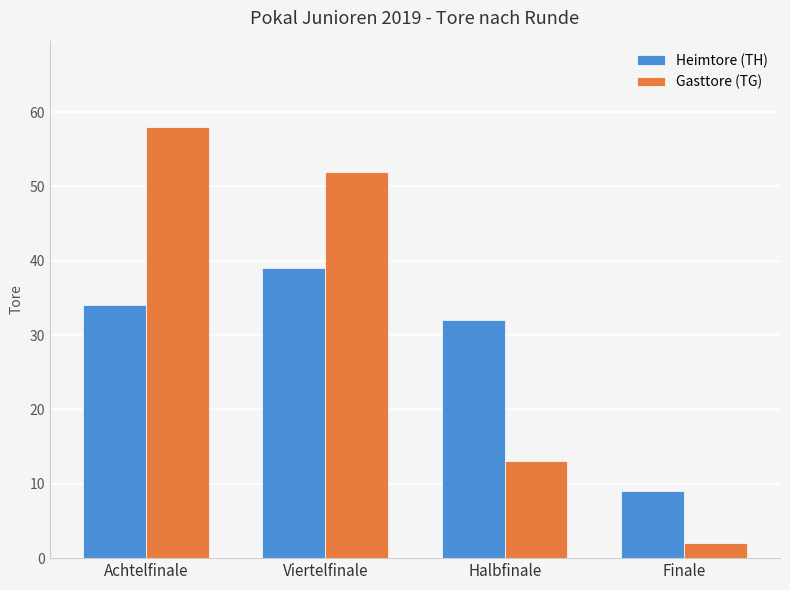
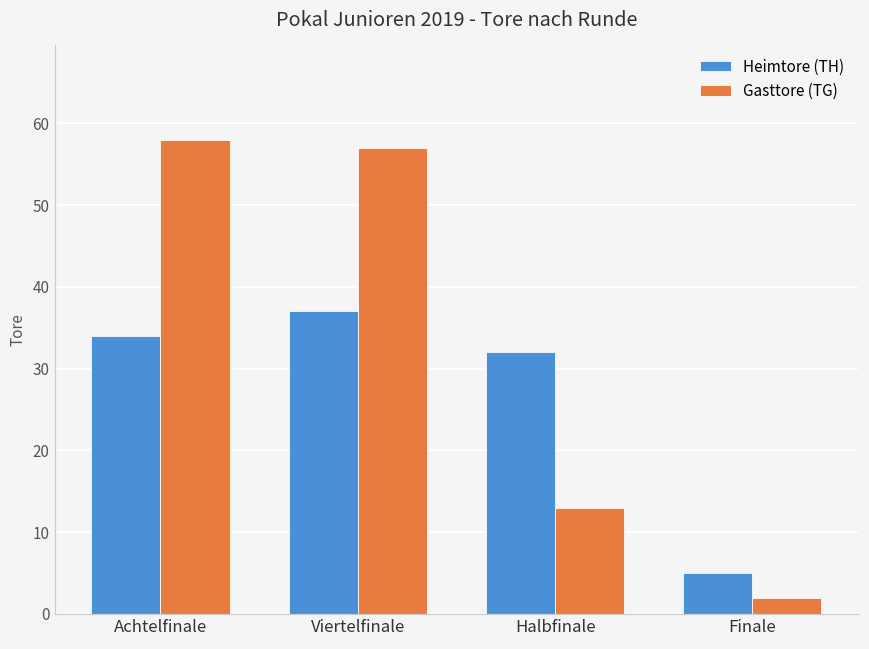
  {
    "Heimtore (TH)": {
      "Achtelfinale": 34,
-     "Viertelfinale": 39,
+     "Viertelfinale": 37,
      "Halbfinale": 32,
-     "Finale": 9
+     "Finale": 5
    },
    "Gasttore (TG)": {
      "Achtelfinale": 58,
-     "Viertelfinale": 52,
+     "Viertelfinale": 57,
      "Halbfinale": 13,
      "Finale": 2
    }
  }
